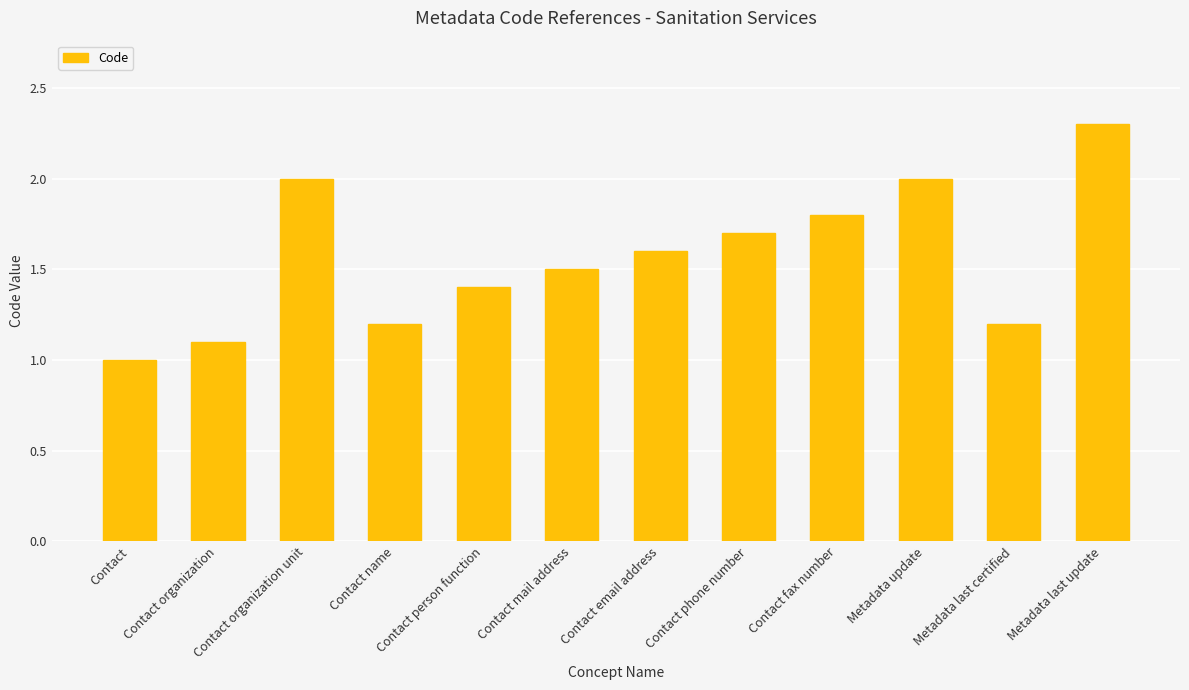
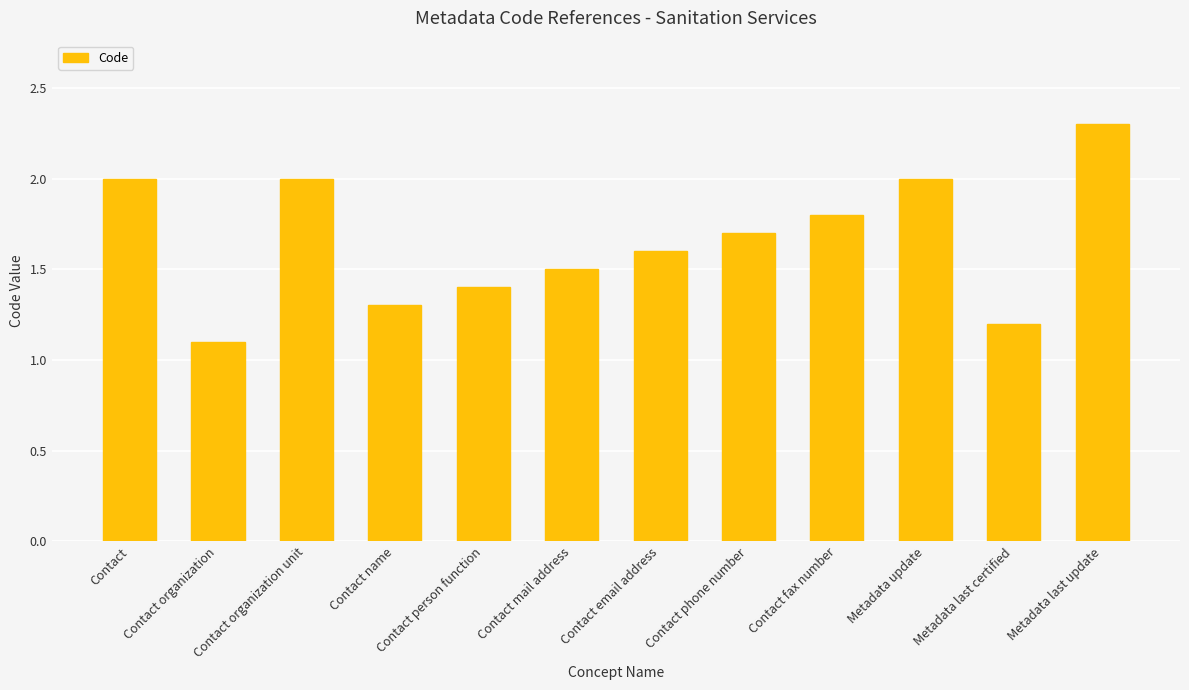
  {
-   "Contact": 1,
+   "Contact": 2,
    "Contact organization": 1.1,
    "Contact organization unit": 2.0,
-   "Contact name": 1.2,
+   "Contact name": 1.3,
    "Contact person function": 1.4,
    "Contact mail address": 1.5,
    "Contact email address": 1.6,
    "Contact phone number": 1.7,
    "Contact fax number": 1.8,
    "Metadata update": 2.0,
    "Metadata last certified": 1.2,
    "Metadata last update": 2.3
  }
